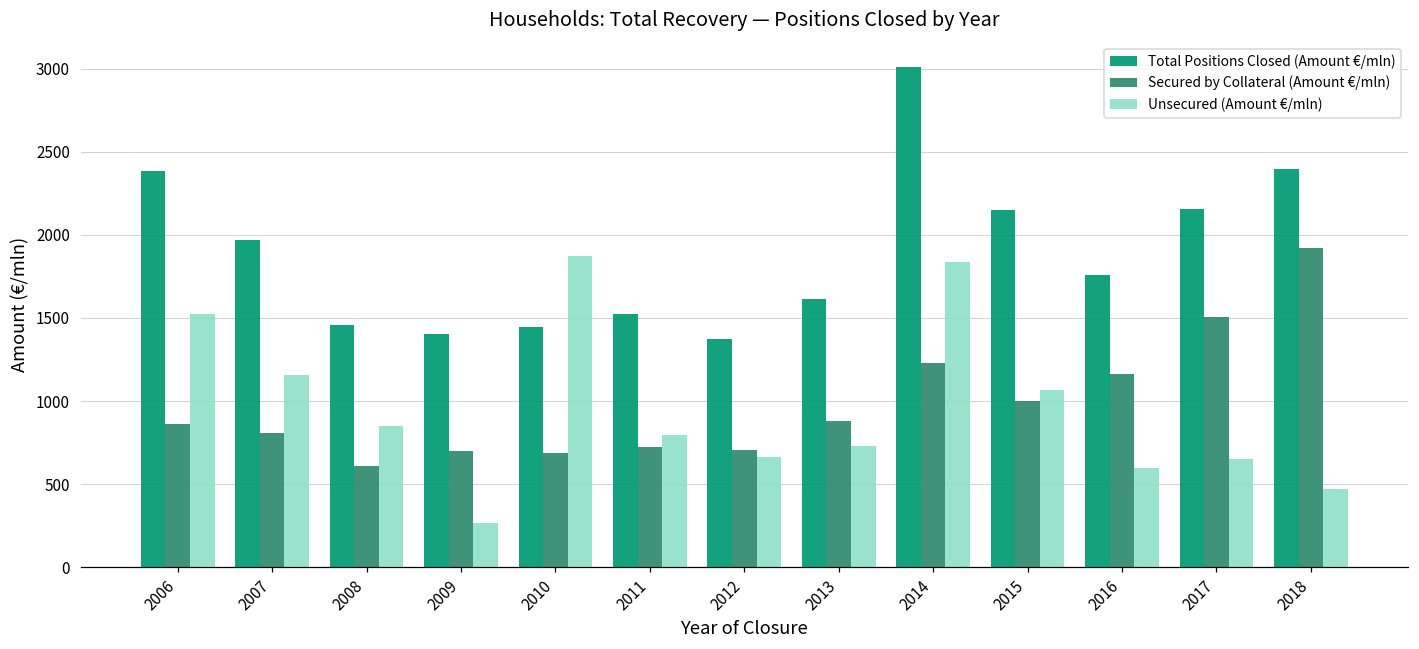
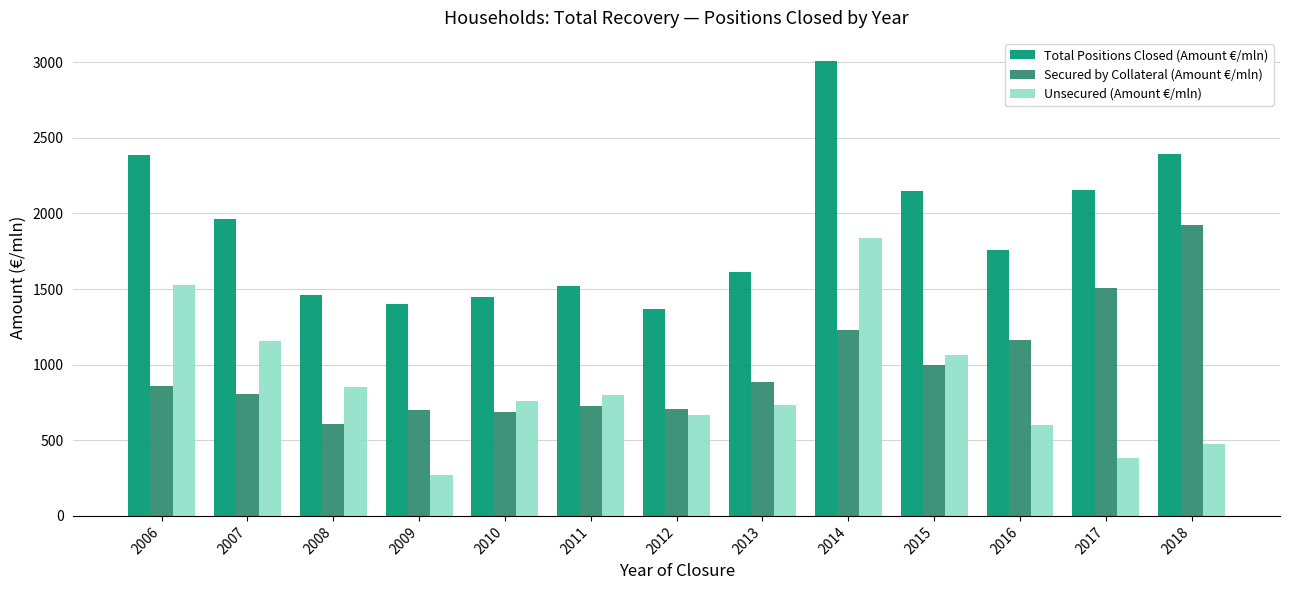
  {
    "Unsecured (Amount €/mln)": {
      "2006": 1520,
      "2007": 1160,
      "2008": 850,
      "2009": 270,
-     "2010": 1870,
+     "2010": 760,
      "2011": 800,
      "2012": 670,
      "2013": 730,
      "2014": 1840,
      "2015": 1070,
      "2016": 600,
-     "2017": 650,
+     "2017": 380,
      "2018": 470
    }
  }
